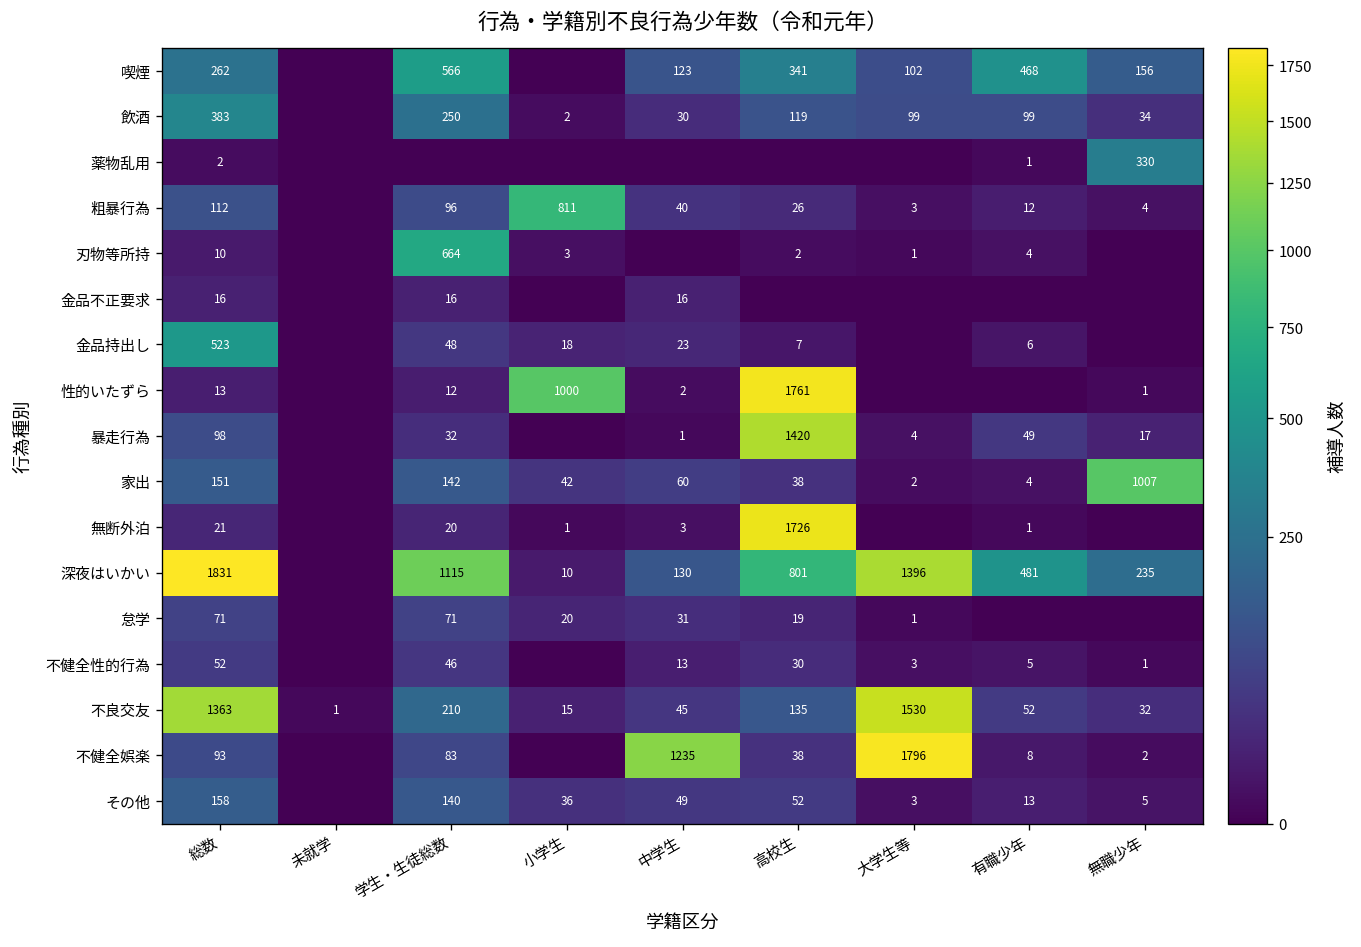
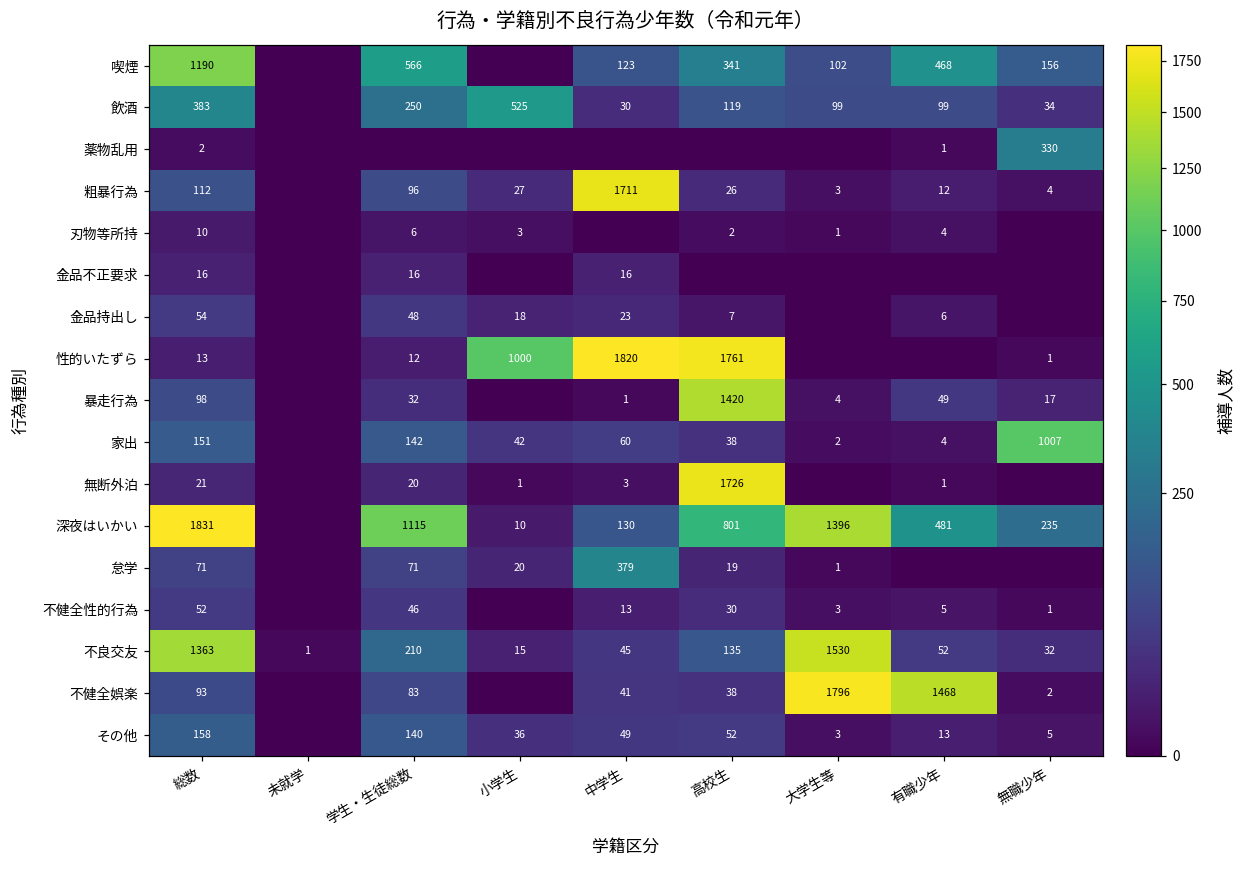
  {
    "喫煙": {
-     "総数": 262,
+     "総数": 1190,
      "学生・生徒総数": 566,
      "中学生": 123,
      "高校生": 341,
      "大学生等": 102,
      "有職少年": 468,
      "無職少年": 156
    },
    "飲酒": {
      "総数": 383,
      "学生・生徒総数": 250,
-     "小学生": 2,
+     "小学生": 525,
      "中学生": 30,
      "高校生": 119,
      "大学生等": 99,
      "有職少年": 99,
      "無職少年": 34
    },
    "薬物乱用": {
      "総数": 2,
      "有職少年": 1,
      "無職少年": 330
    },
    "粗暴行為": {
      "総数": 112,
      "学生・生徒総数": 96,
-     "小学生": 811,
-     "中学生": 40,
+     "小学生": 27,
+     "中学生": 1711,
      "高校生": 26,
      "大学生等": 3,
      "有職少年": 12,
      "無職少年": 4
    },
    "刃物等所持": {
      "総数": 10,
-     "学生・生徒総数": 664,
+     "学生・生徒総数": 6,
      "小学生": 3,
      "高校生": 2,
      "大学生等": 1,
      "有職少年": 4
    },
    "金品不正要求": {
      "総数": 16,
      "学生・生徒総数": 16,
      "中学生": 16
    },
    "金品持出し": {
-     "総数": 523,
+     "総数": 54,
      "学生・生徒総数": 48,
      "小学生": 18,
      "中学生": 23,
      "高校生": 7,
      "有職少年": 6
    },
    "性的いたずら": {
      "総数": 13,
      "学生・生徒総数": 12,
      "小学生": 1000,
-     "中学生": 2,
+     "中学生": 1820,
      "高校生": 1761,
      "無職少年": 1
    },
    "暴走行為": {
      "総数": 98,
      "学生・生徒総数": 32,
      "中学生": 1,
      "高校生": 1420,
      "大学生等": 4,
      "有職少年": 49,
      "無職少年": 17
    },
    "家出": {
      "総数": 151,
      "学生・生徒総数": 142,
      "小学生": 42,
      "中学生": 60,
      "高校生": 38,
      "大学生等": 2,
      "有職少年": 4,
      "無職少年": 1007
    },
    "無断外泊": {
      "総数": 21,
      "学生・生徒総数": 20,
      "小学生": 1,
      "中学生": 3,
      "高校生": 1726,
      "有職少年": 1
    },
    "深夜はいかい": {
      "総数": 1831,
      "学生・生徒総数": 1115,
      "小学生": 10,
      "中学生": 130,
      "高校生": 801,
      "大学生等": 1396,
      "有職少年": 481,
      "無職少年": 235
    },
    "怠学": {
      "総数": 71,
      "学生・生徒総数": 71,
      "小学生": 20,
-     "中学生": 31,
+     "中学生": 379,
      "高校生": 19,
      "大学生等": 1
    },
    "不健全性的行為": {
      "総数": 52,
      "学生・生徒総数": 46,
      "中学生": 13,
      "高校生": 30,
      "大学生等": 3,
      "有職少年": 5,
      "無職少年": 1
    },
    "不良交友": {
      "総数": 1363,
      "未就学": 1,
      "学生・生徒総数": 210,
      "小学生": 15,
      "中学生": 45,
      "高校生": 135,
      "大学生等": 1530,
      "有職少年": 52,
      "無職少年": 32
    },
    "不健全娯楽": {
      "総数": 93,
      "学生・生徒総数": 83,
-     "中学生": 1235,
+     "中学生": 41,
      "高校生": 38,
      "大学生等": 1796,
-     "有職少年": 8,
+     "有職少年": 1468,
      "無職少年": 2
    },
    "その他": {
      "総数": 158,
      "学生・生徒総数": 140,
      "小学生": 36,
      "中学生": 49,
      "高校生": 52,
      "大学生等": 3,
      "有職少年": 13,
      "無職少年": 5
    }
  }
